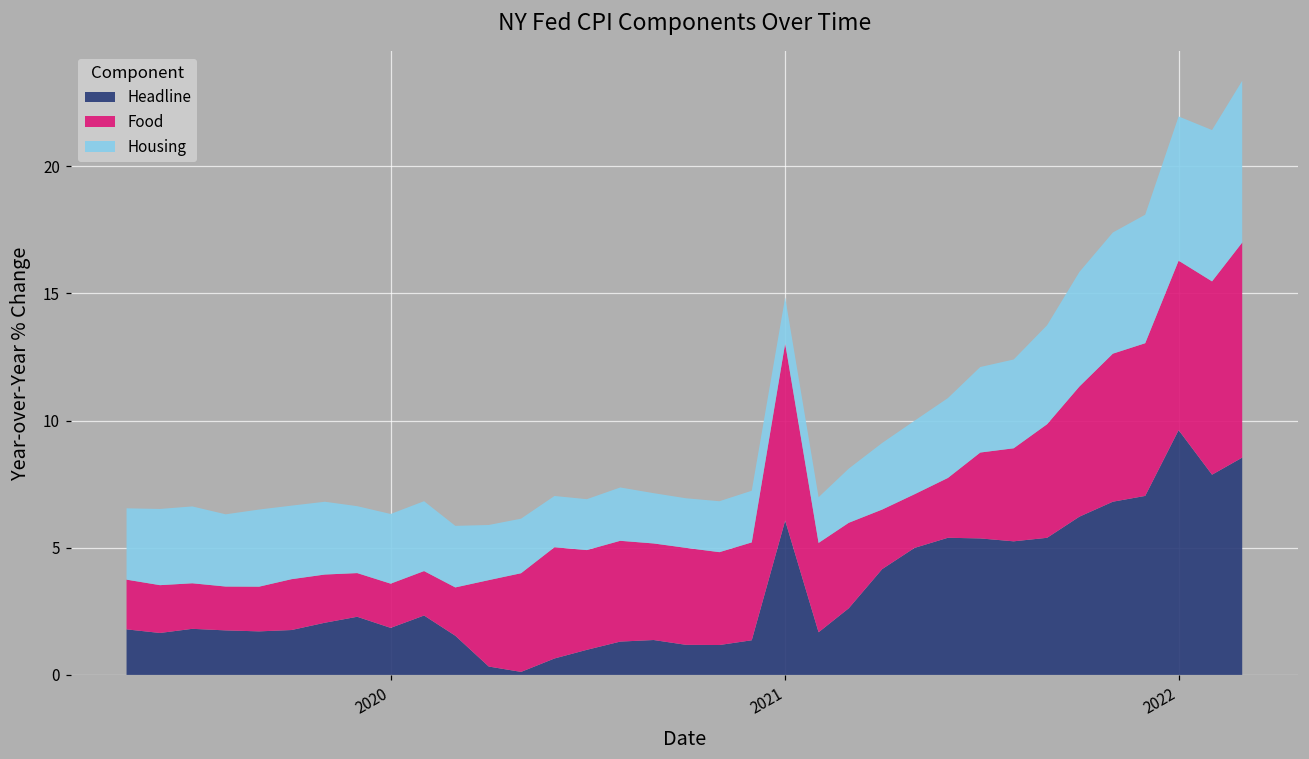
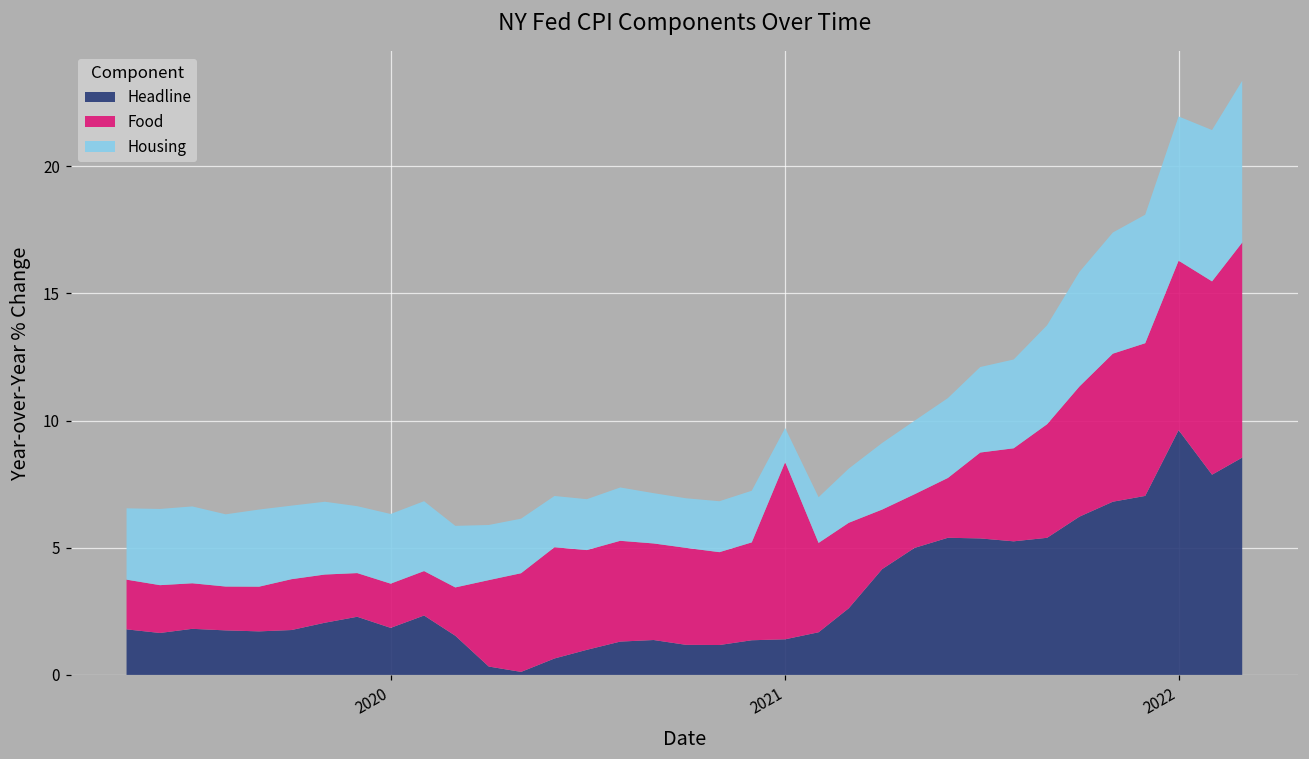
  {
    "Headline": {
      "2020": 1.8,
-     "2021": 6.1,
+     "2021": 1.4,
      "2022": 9.6
    },
    "Food": {
      "2020": 1.7,
      "2021": 7.0,
      "2022": 6.7
    },
    "Housing": {
      "2020": 2.7,
-     "2021": 1.8,
+     "2021": 1.3,
      "2022": 5.7
    }
  }
